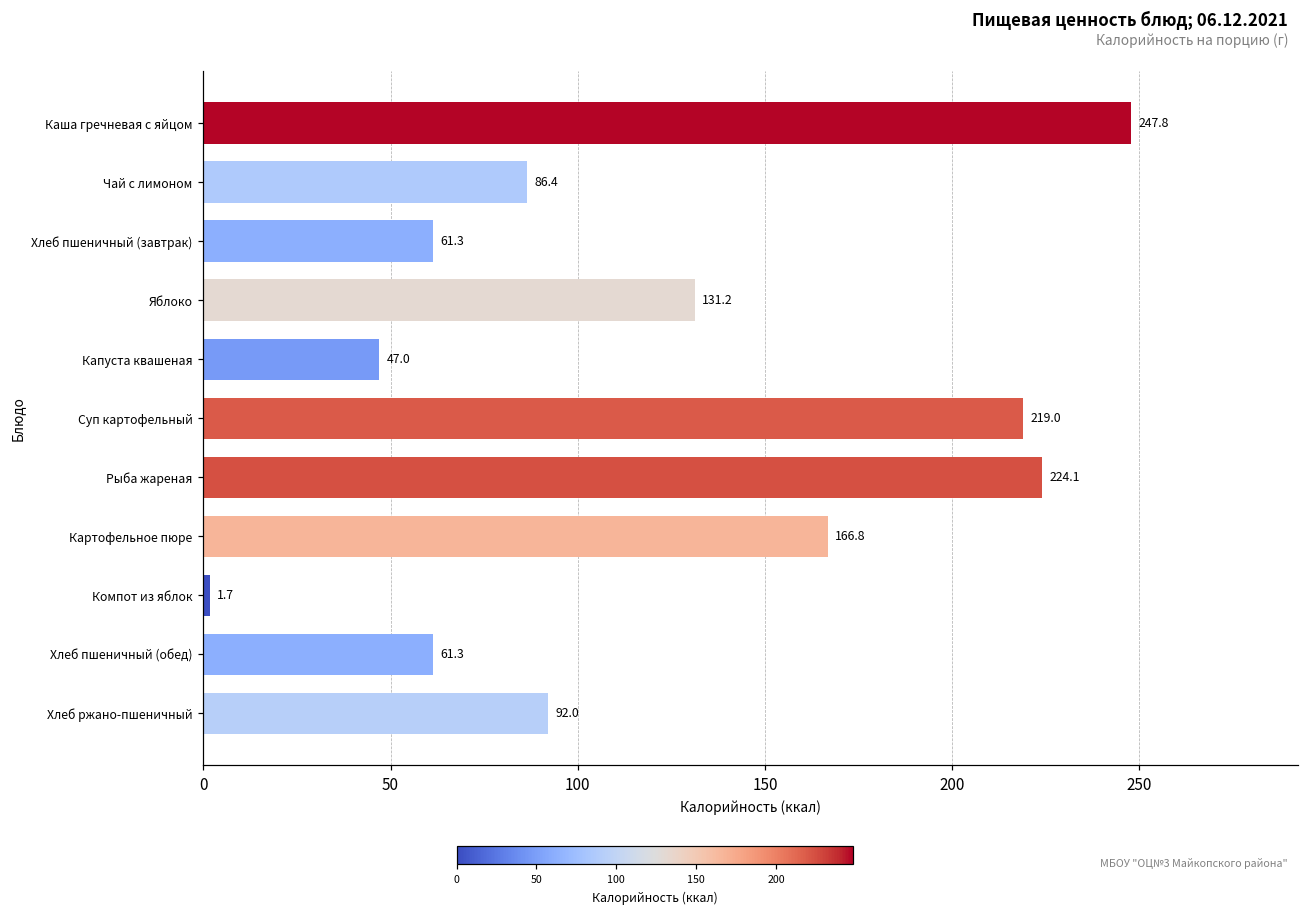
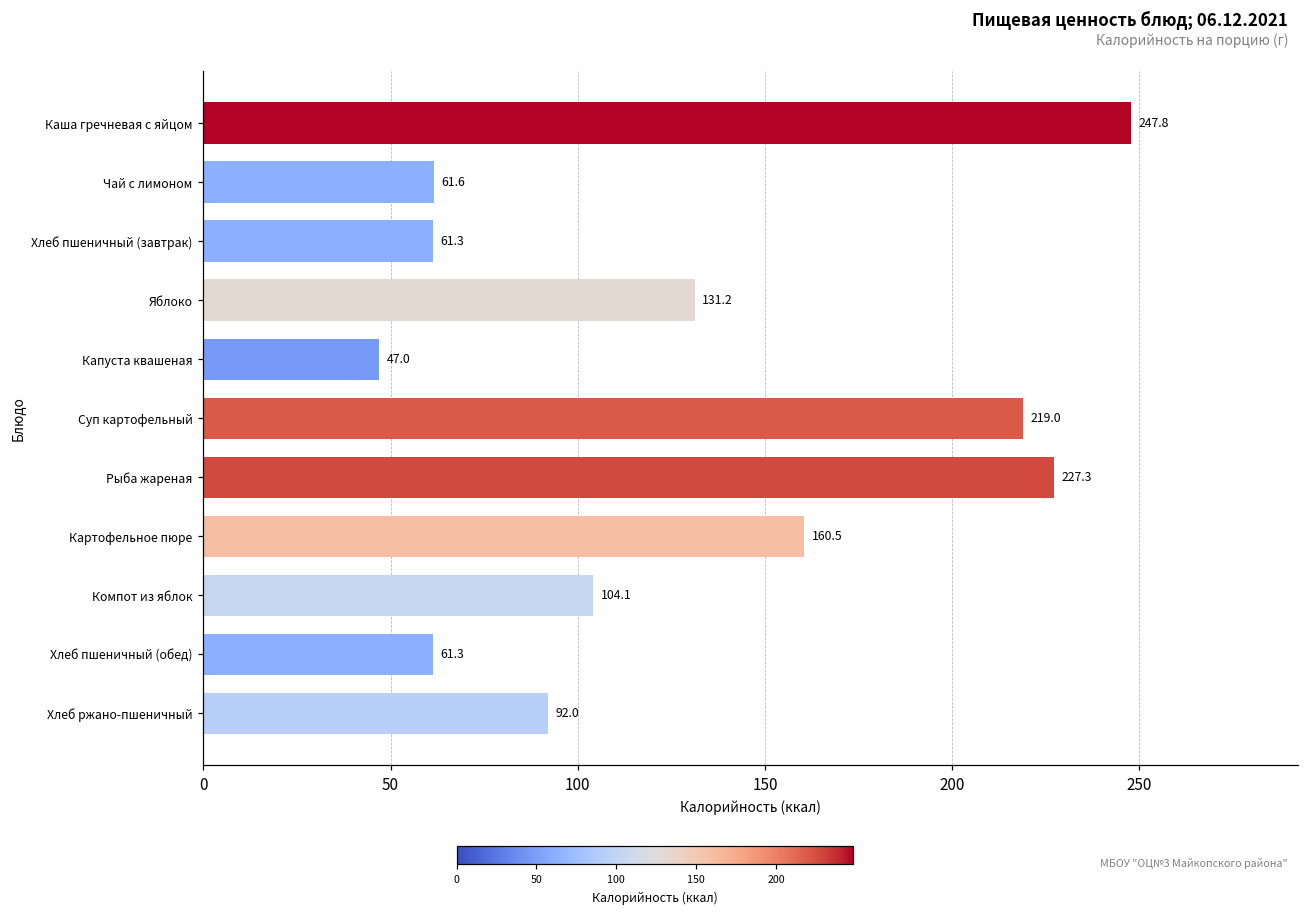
  {
    "Каша гречневая с яйцом": 247.8,
-   "Чай с лимоном": 86.4,
+   "Чай с лимоном": 61.6,
    "Хлеб пшеничный (завтрак)": 61.3,
    "Яблоко": 131.2,
    "Капуста квашеная": 47.0,
    "Суп картофельный": 219.0,
-   "Рыба жареная": 224.1,
-   "Картофельное пюре": 166.8,
-   "Компот из яблок": 1.7,
+   "Рыба жареная": 227.3,
+   "Картофельное пюре": 160.5,
+   "Компот из яблок": 104.1,
    "Хлеб пшеничный (обед)": 61.3,
    "Хлеб ржано-пшеничный": 92.0
  }
